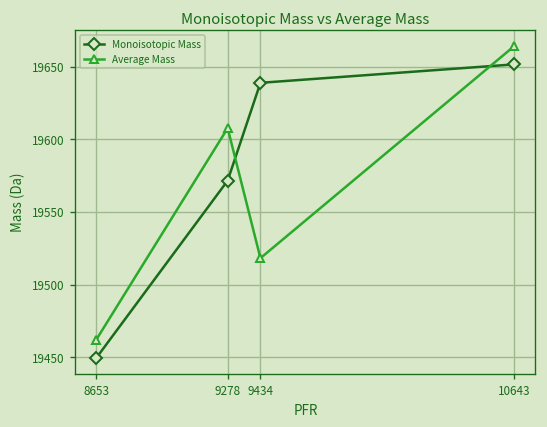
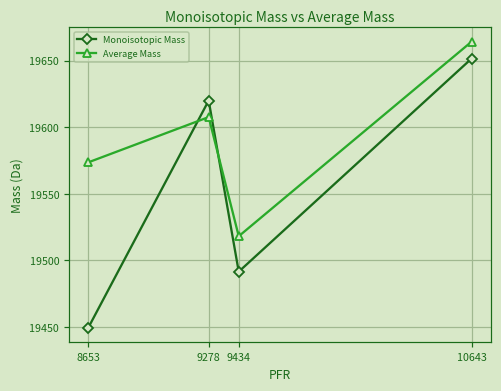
  {
    "Monoisotopic Mass": {
      "8653": 19450,
-     "9278": 19572,
-     "9434": 19639,
+     "9278": 19620,
+     "9434": 19492,
      "10643": 19651
    },
    "Average Mass": {
-     "8653": 19462,
+     "8653": 19574,
      "9278": 19608,
      "9434": 19518,
      "10643": 19664
    }
  }
